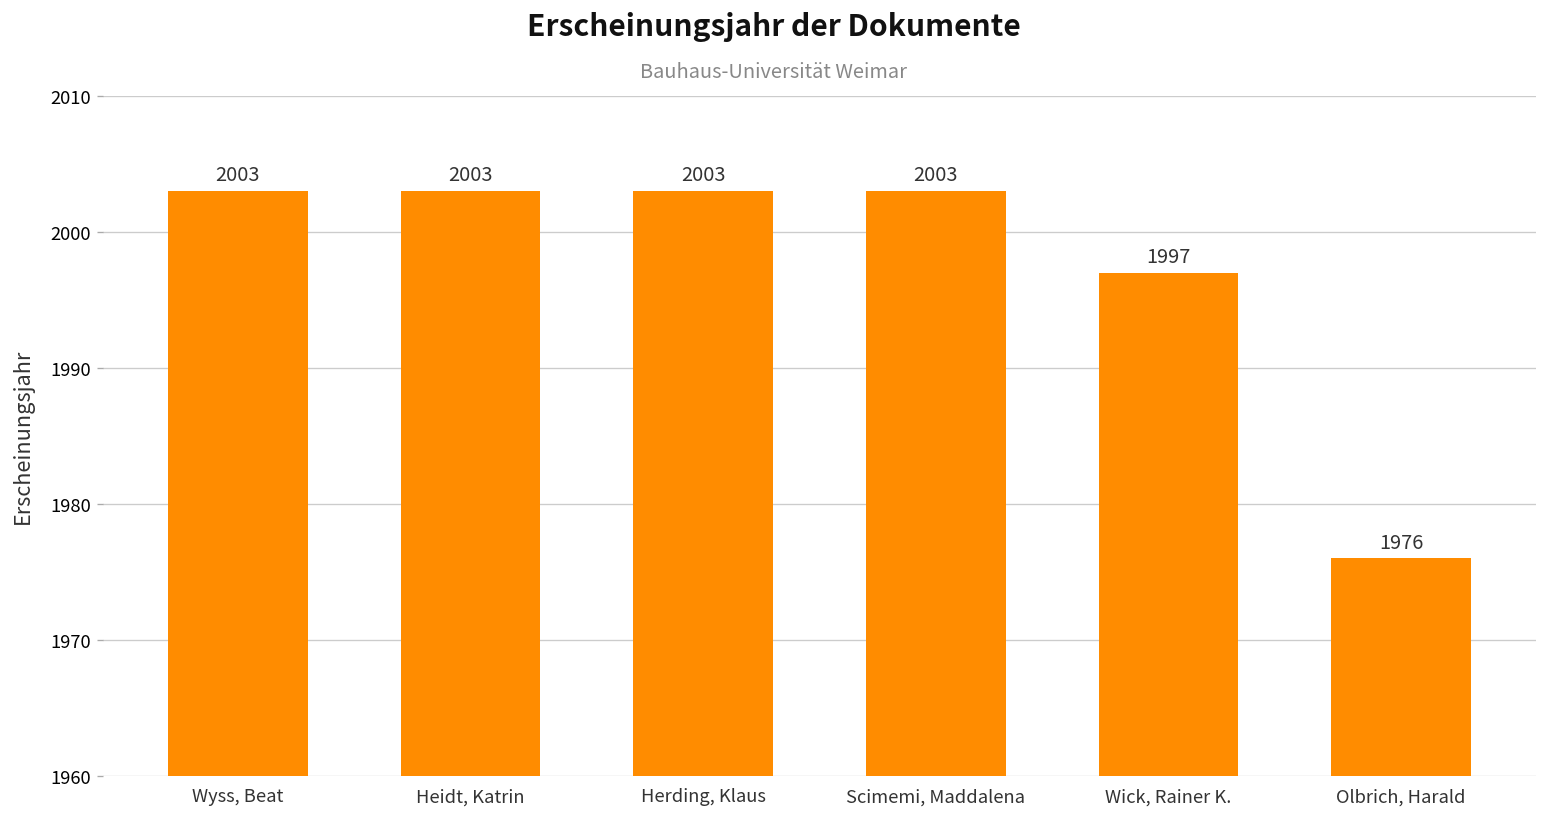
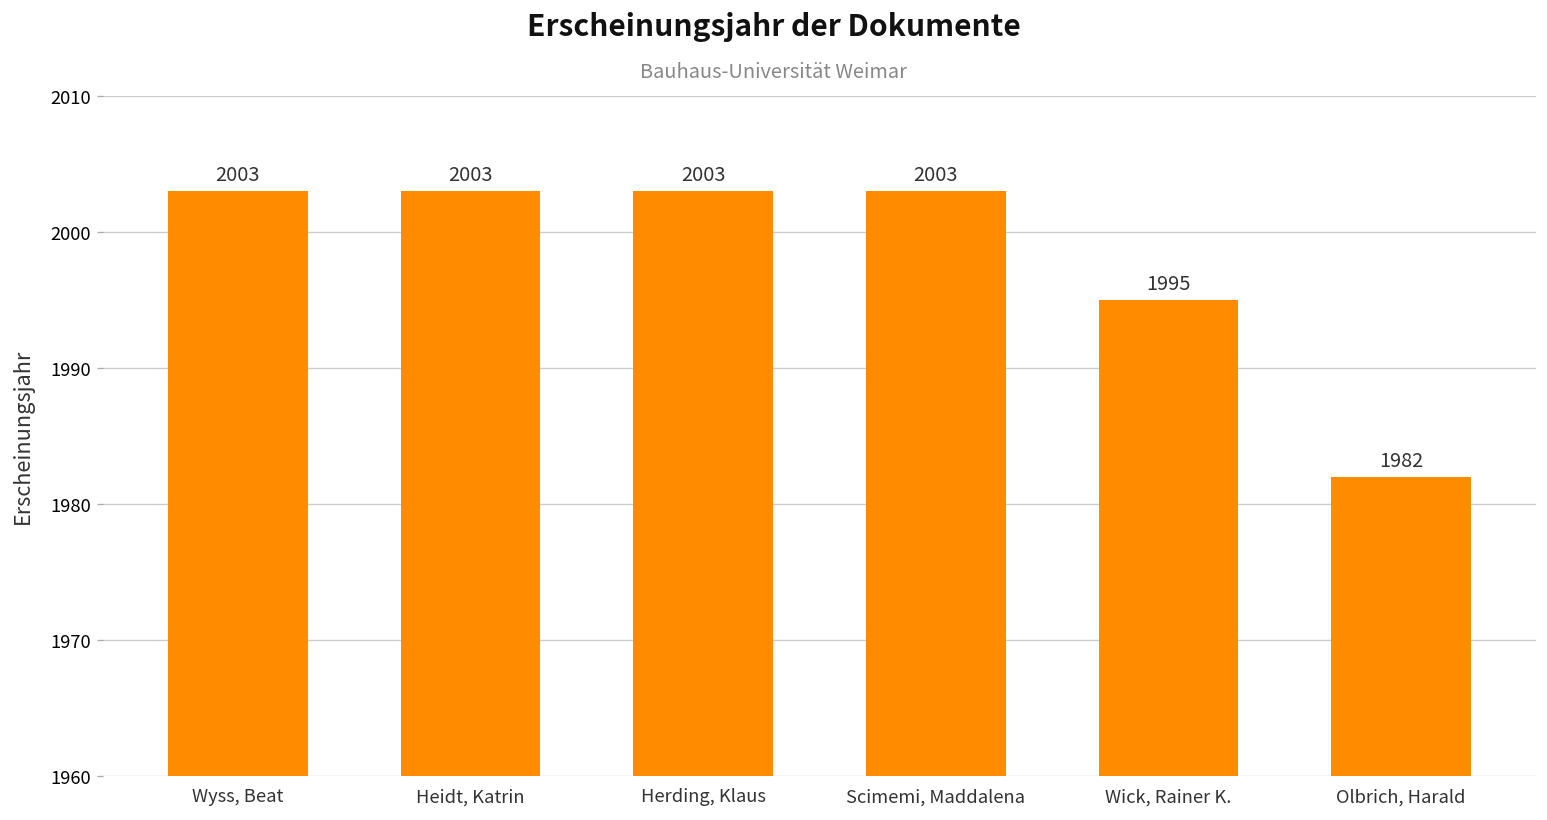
  {
    "Wyss, Beat": 2003,
    "Heidt, Katrin": 2003,
    "Herding, Klaus": 2003,
    "Scimemi, Maddalena": 2003,
-   "Wick, Rainer K.": 1997,
-   "Olbrich, Harald": 1976
+   "Wick, Rainer K.": 1995,
+   "Olbrich, Harald": 1982
  }
